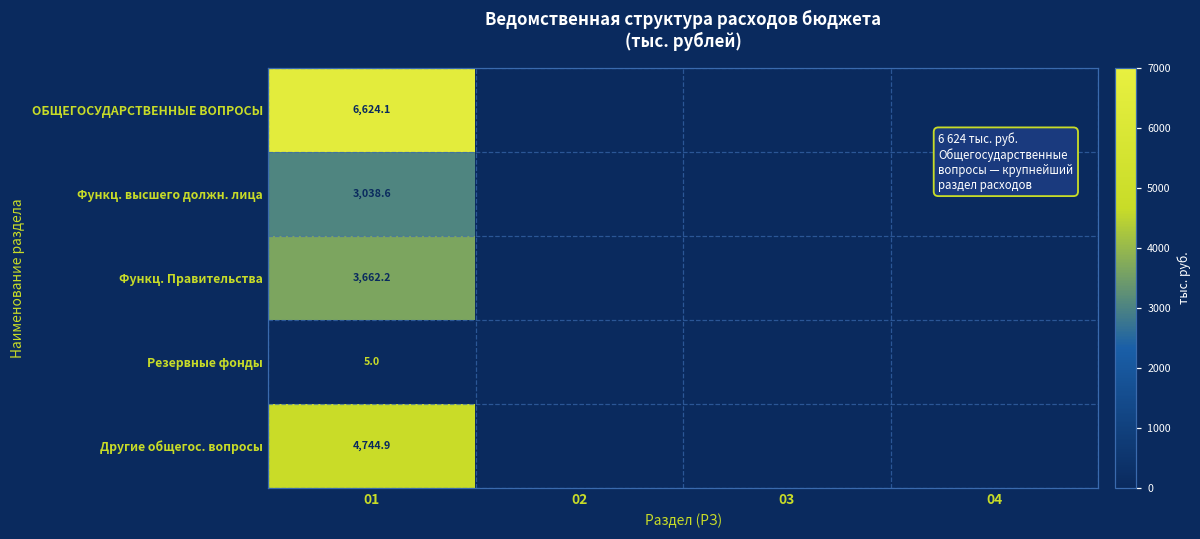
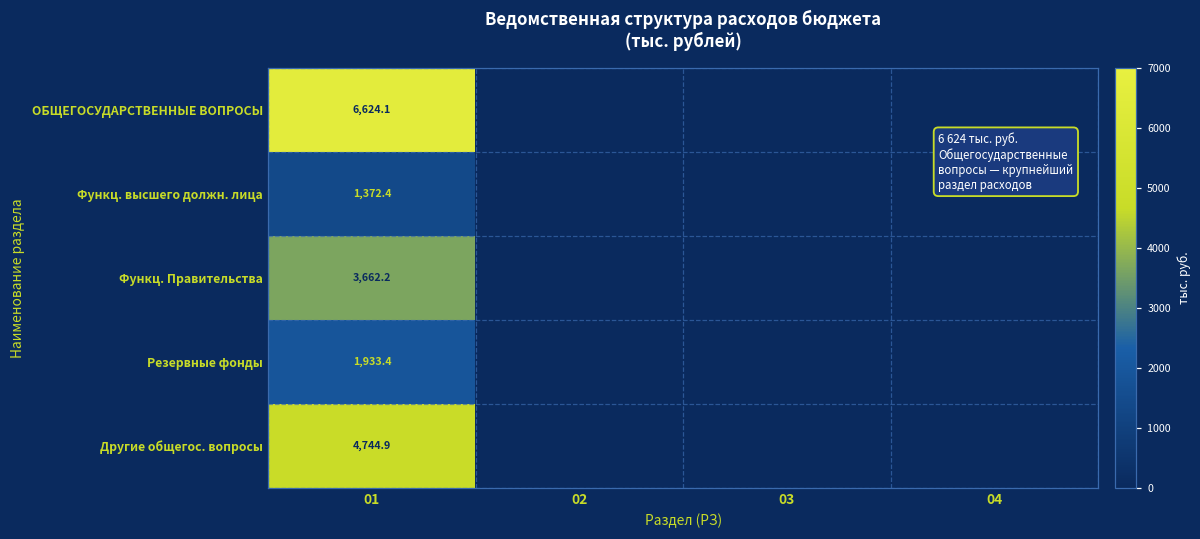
  {
    "ОБЩЕГОСУДАРСТВЕННЫЕ ВОПРОСЫ": {
      "01": "6,624.1"
    },
    "Функц. высшего должн. лица": {
-     "01": "3,038.6"
+     "01": "1,372.4"
    },
    "Функц. Правительства": {
      "01": "3,662.2"
    },
    "Резервные фонды": {
-     "01": "5.0"
+     "01": "1,933.4"
    },
    "Другие общегос. вопросы": {
      "01": "4,744.9"
    }
  }
